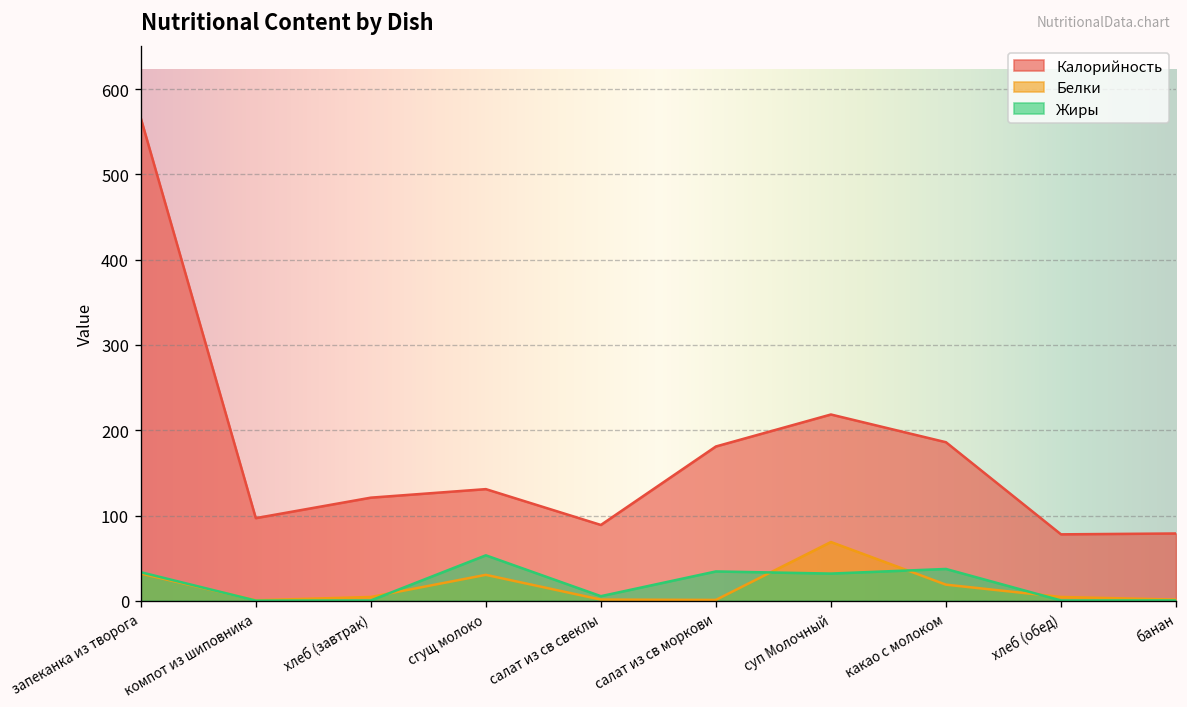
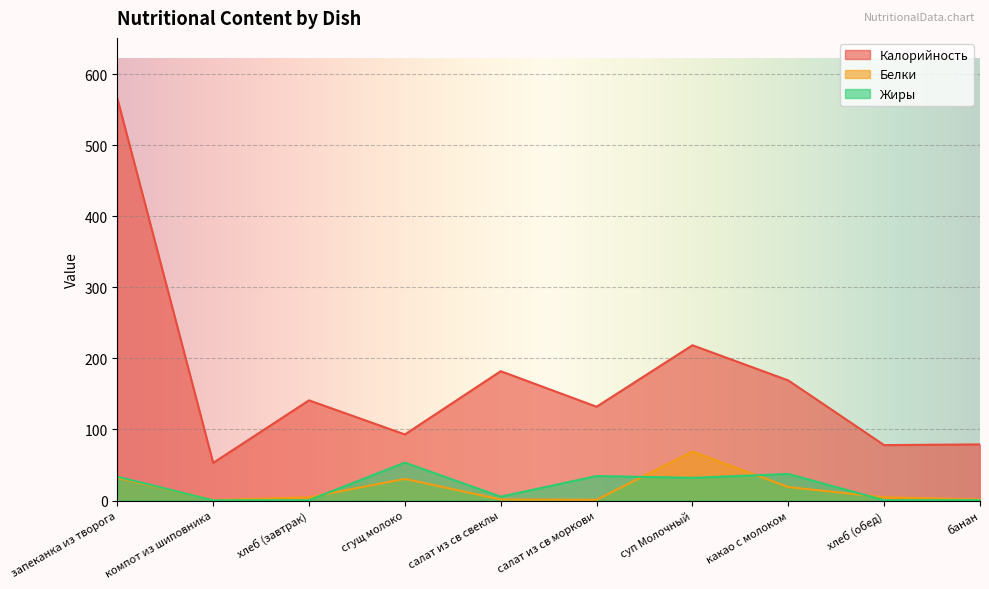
  {
    "Калорийность": {
      "запеканка из творога": 570,
-     "компот из шиповника": 100,
-     "хлеб (завтрак)": 120,
-     "сгущ молоко": 130,
-     "салат из св свеклы": 90,
-     "салат из св моркови": 180,
+     "компот из шиповника": 50,
+     "хлеб (завтрак)": 140,
+     "сгущ молоко": 90,
+     "салат из св свеклы": 180,
+     "салат из св моркови": 130,
      "суп Молочный": 220,
-     "какао с молоком": 190,
+     "какао с молоком": 170,
      "хлеб (обед)": 80,
      "банан": 80
    },
    "Белки": {
      "хлеб (завтрак)": 0,
      "сгущ молоко": 30,
      "салат из св свеклы": 0,
      "салат из св моркови": 0,
      "суп Молочный": 70,
      "какао с молоком": 20,
      "хлеб (обед)": 0
    },
    "Жиры": {
      "хлеб (завтрак)": 0,
      "сгущ молоко": 50,
      "салат из св свеклы": 10,
      "салат из св моркови": 30,
      "суп Молочный": 30,
      "какао с молоком": 40,
      "хлеб (обед)": 0
    }
  }
